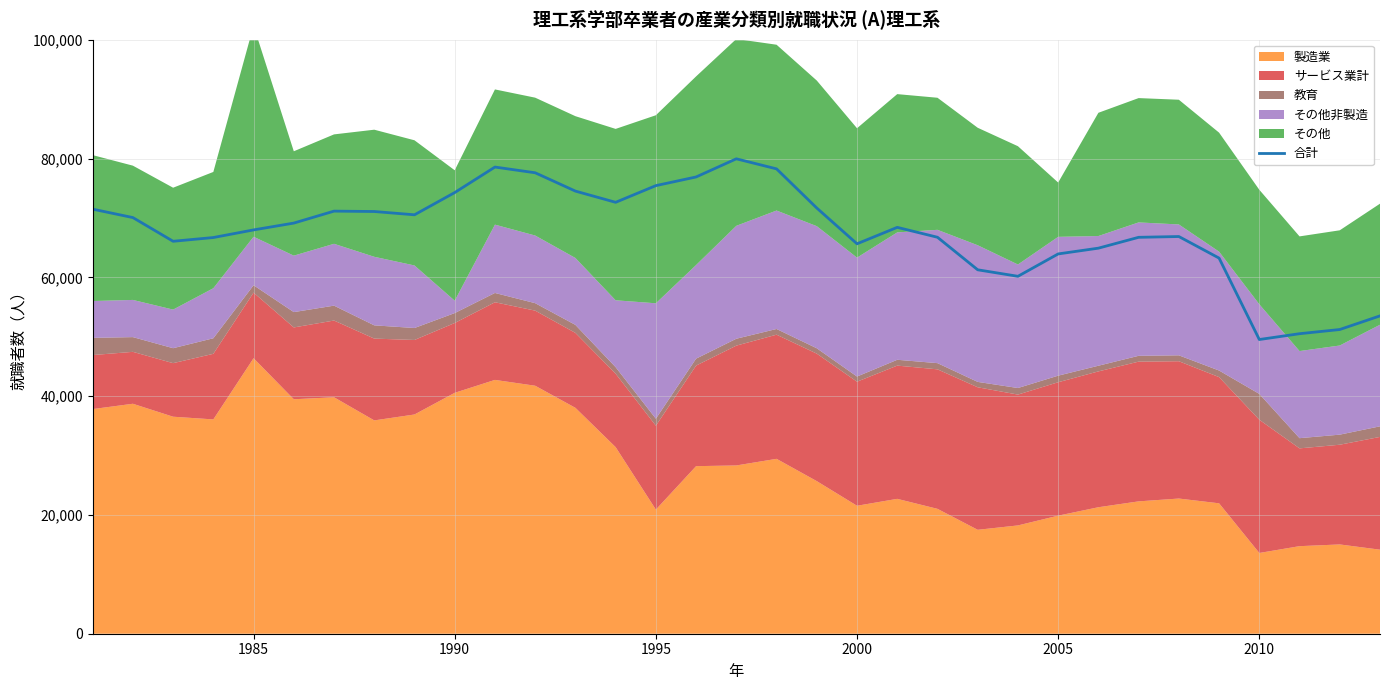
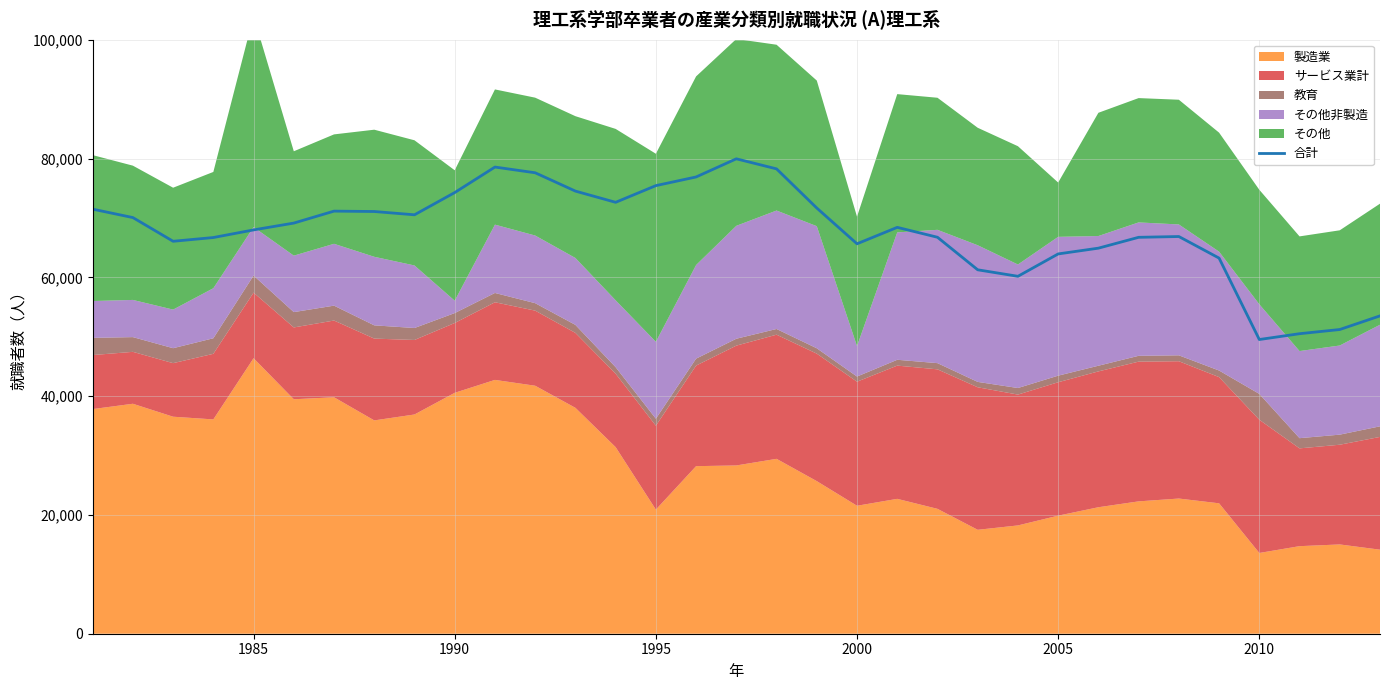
  {
    "合計": {
      "1985": "68,000",
      "1990": "74,000",
      "1995": "75,000",
      "2000": "66,000",
      "2005": "64,000",
      "2010": "50,000"
    },
    "製造業": {
      "1985": "46,000",
      "1990": "41,000",
      "1995": "21,000",
      "2000": "22,000",
      "2005": "20,000",
      "2010": "14,000"
    },
    "サービス業計": {
      "1985": "11,000",
      "1990": "12,000",
      "1995": "14,000",
      "2000": "21,000",
      "2005": "22,000",
      "2010": "22,000"
    },
    "教育": {
-     "1985": "1,000",
+     "1985": "3,000",
      "1990": "2,000",
      "1995": "1,000",
      "2000": "1,000",
      "2005": "1,000",
      "2010": "4,000"
    },
    "その他非製造": {
      "1985": "8,000",
      "1990": "2,000",
-     "1995": "19,000",
-     "2000": "20,000",
+     "1995": "13,000",
+     "2000": "5,000",
      "2005": "23,000",
      "2010": "15,000"
    },
    "その他": {
      "1990": "22,000",
      "1995": "32,000",
      "2000": "22,000",
      "2005": "9,000",
      "2010": "19,000"
    }
  }
